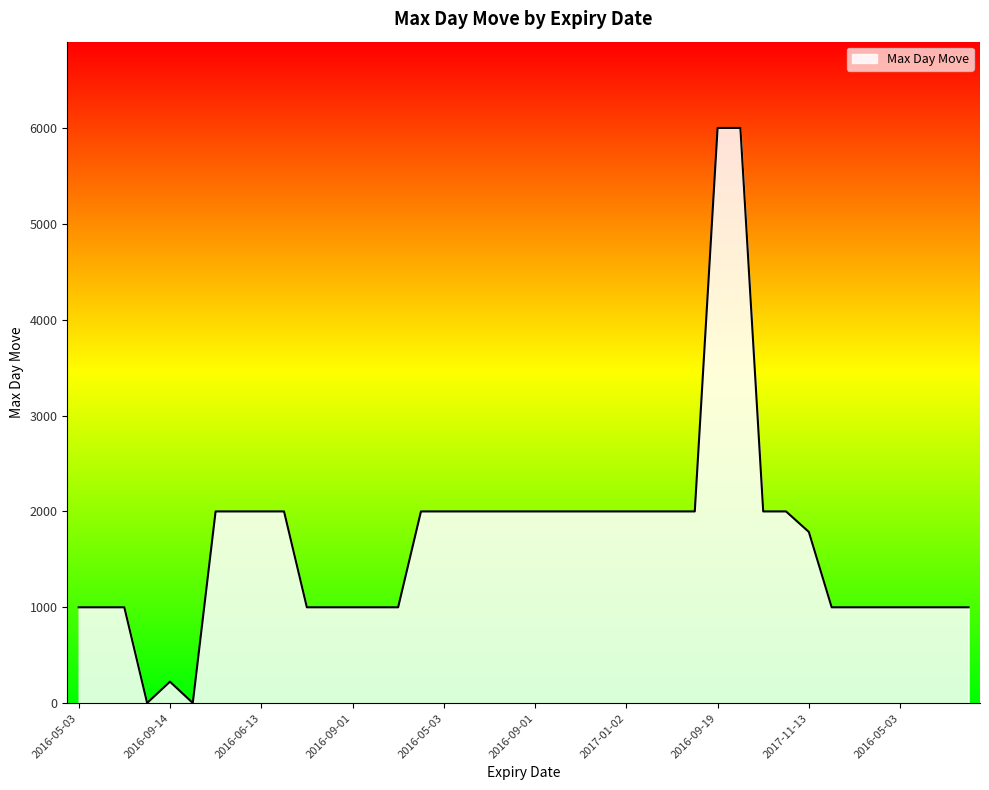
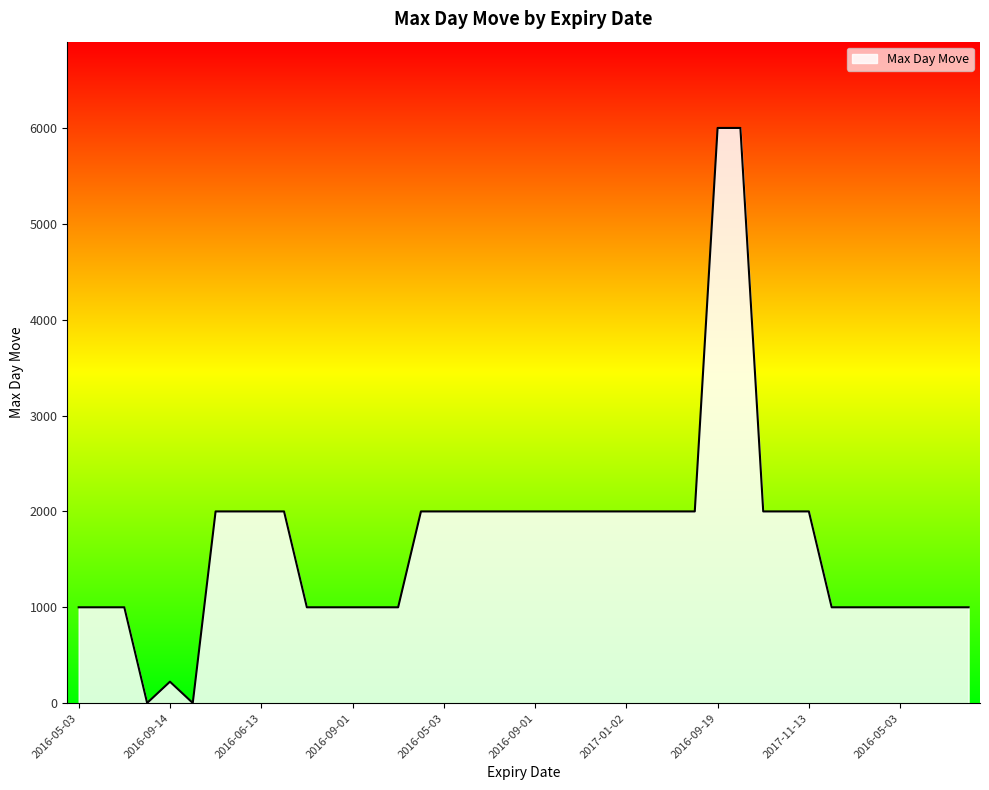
  {
    "2016-09-14": 200,
    "2017-01-02": 2000,
-   "2017-11-13": 1800
+   "2017-11-13": 2000
  }
